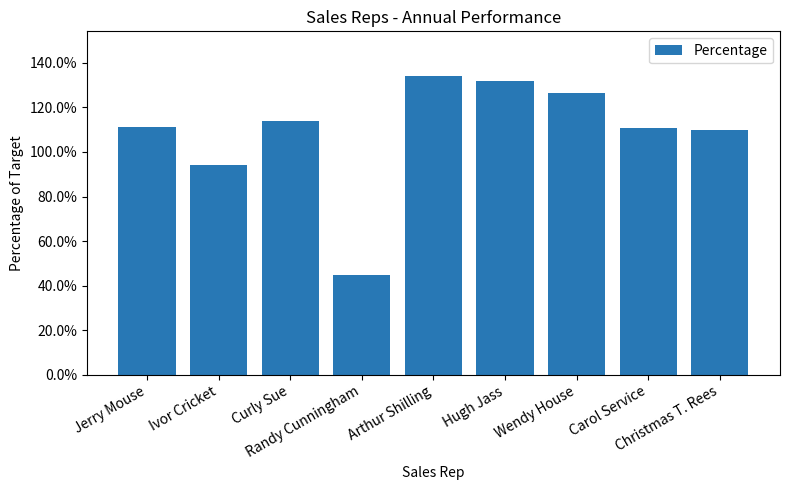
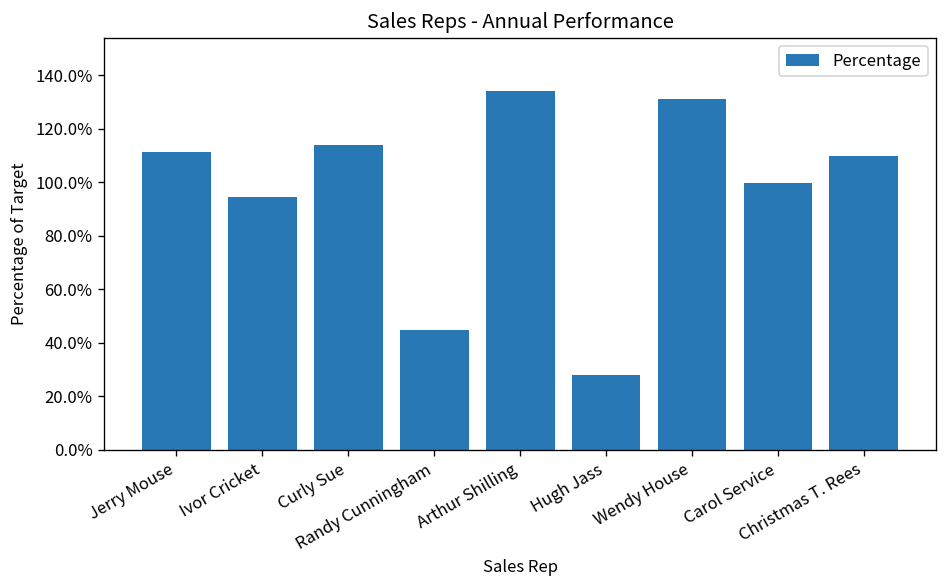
  {
    "Jerry Mouse": "111%",
    "Ivor Cricket": "94%",
    "Curly Sue": "114%",
    "Randy Cunningham": "45%",
    "Arthur Shilling": "134%",
-   "Hugh Jass": "132%",
-   "Wendy House": "126%",
-   "Carol Service": "111%",
+   "Hugh Jass": "28%",
+   "Wendy House": "131%",
+   "Carol Service": "100%",
    "Christmas T. Rees": "110%"
  }
